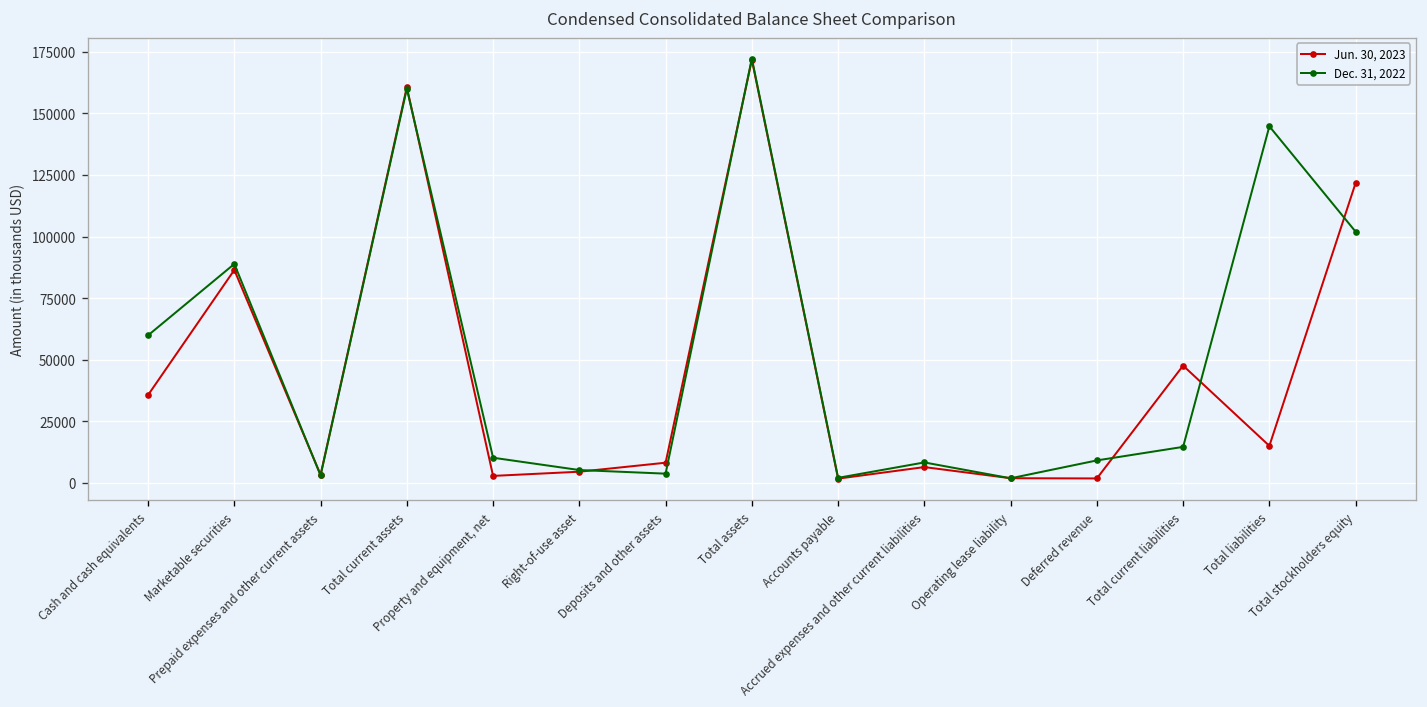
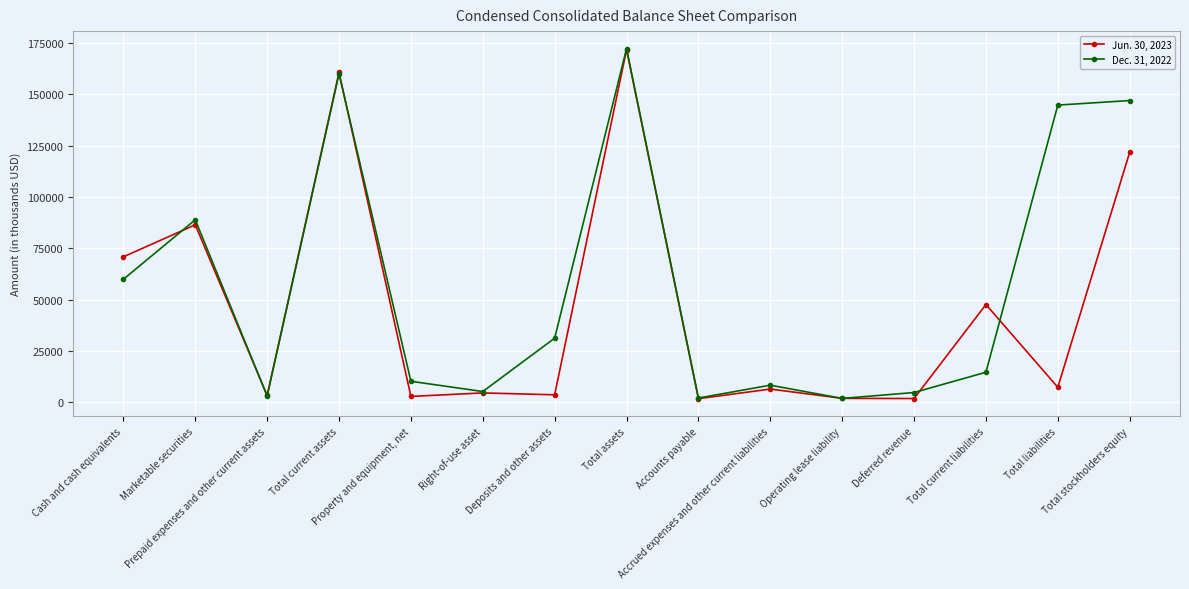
  {
    "Jun. 30, 2023": {
-     "Cash and cash equivalents": 36000,
+     "Cash and cash equivalents": 71000,
      "Marketable securities": 86000,
      "Property and equipment, net": 3000,
-     "Deposits and other assets": 8000,
+     "Deposits and other assets": 4000,
      "Accrued expenses and other current liabilities": 6000,
      "Deferred revenue": 2000,
      "Total current liabilities": 48000,
-     "Total liabilities": 15000,
+     "Total liabilities": 7000,
      "Total stockholders equity": 122000
    },
    "Dec. 31, 2022": {
      "Cash and cash equivalents": 60000,
      "Marketable securities": 89000,
      "Property and equipment, net": 10000,
-     "Deposits and other assets": 4000,
+     "Deposits and other assets": 31000,
      "Accrued expenses and other current liabilities": 8000,
-     "Deferred revenue": 9000,
+     "Deferred revenue": 5000,
      "Total current liabilities": 15000,
      "Total liabilities": 145000,
-     "Total stockholders equity": 102000
+     "Total stockholders equity": 147000
    }
  }
